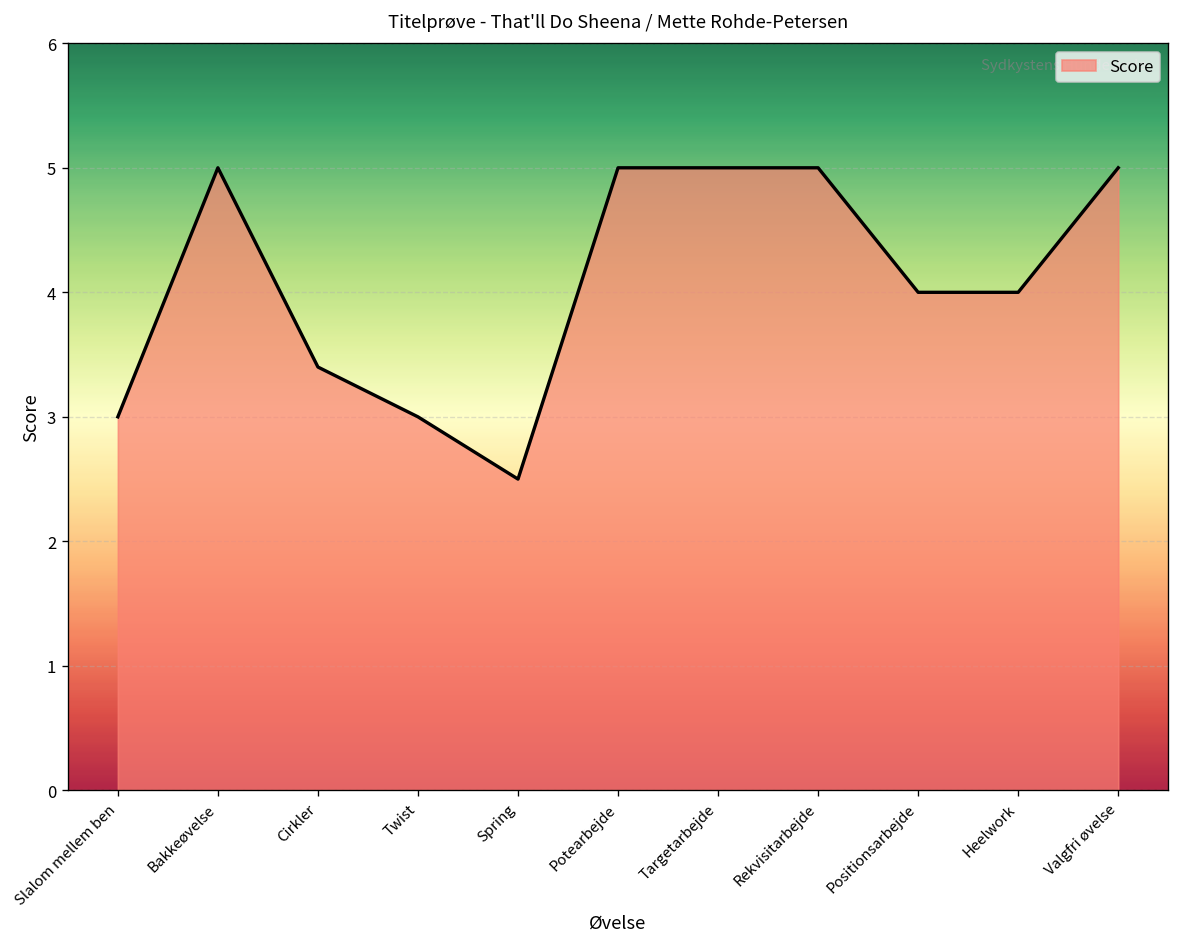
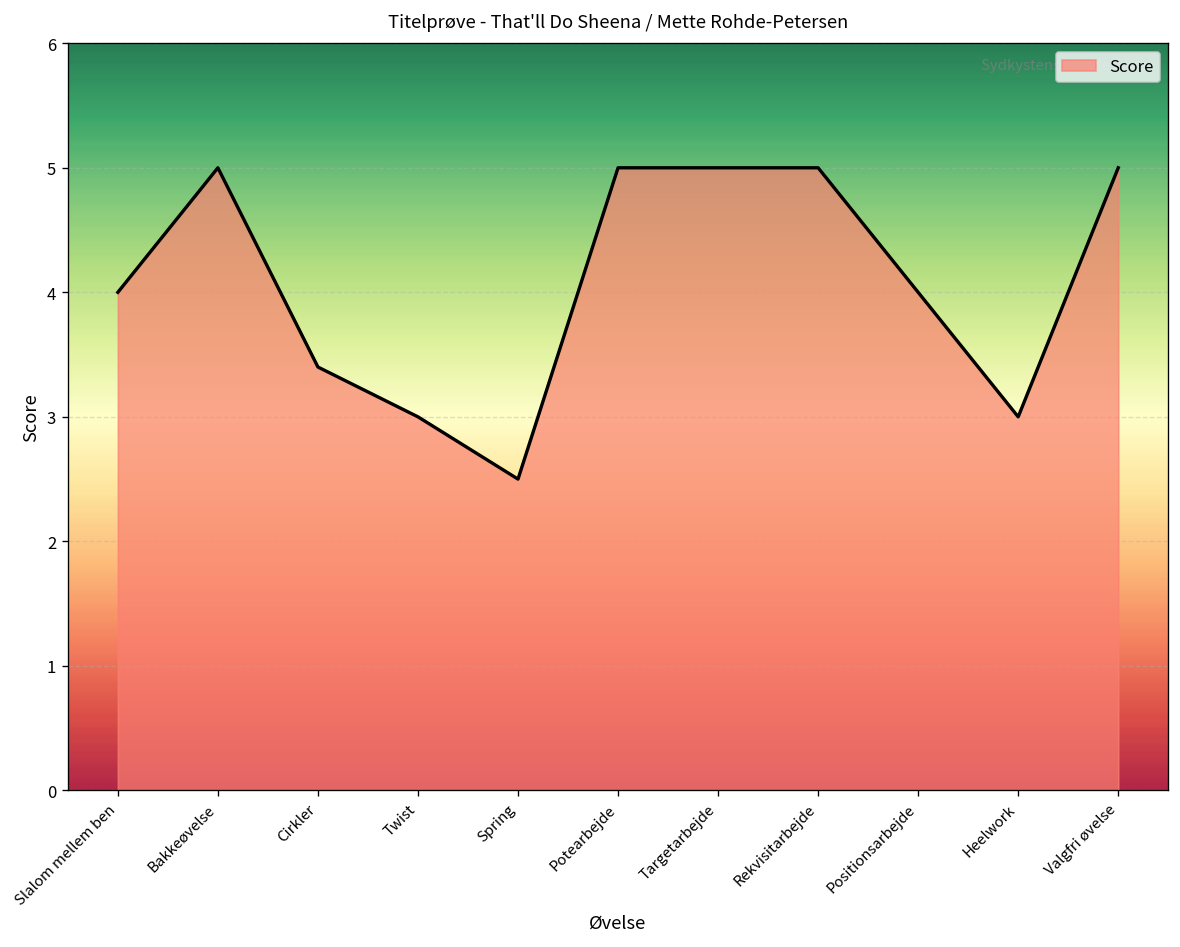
  {
-   "Slalom mellem ben": 3,
+   "Slalom mellem ben": 4,
    "Bakkeøvelse": 5,
    "Cirkler": 3.40,
    "Twist": 3,
    "Spring": 2.50,
    "Potearbejde": 5,
    "Targetarbejde": 5,
    "Rekvisitarbejde": 5,
    "Positionsarbejde": 4,
-   "Heelwork": 4,
+   "Heelwork": 3,
    "Valgfri øvelse": 5
  }
